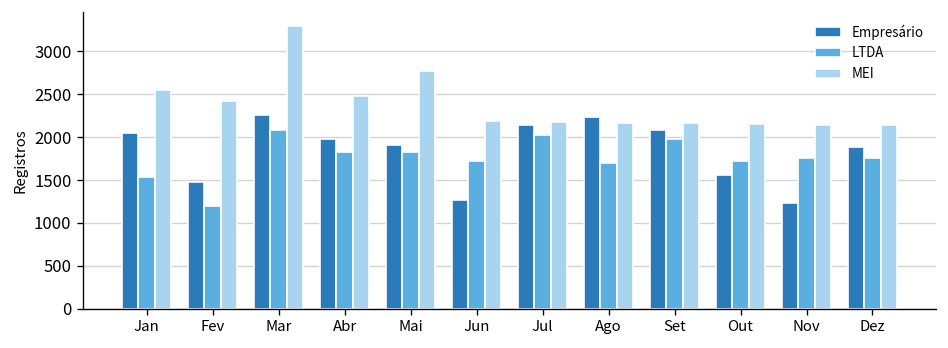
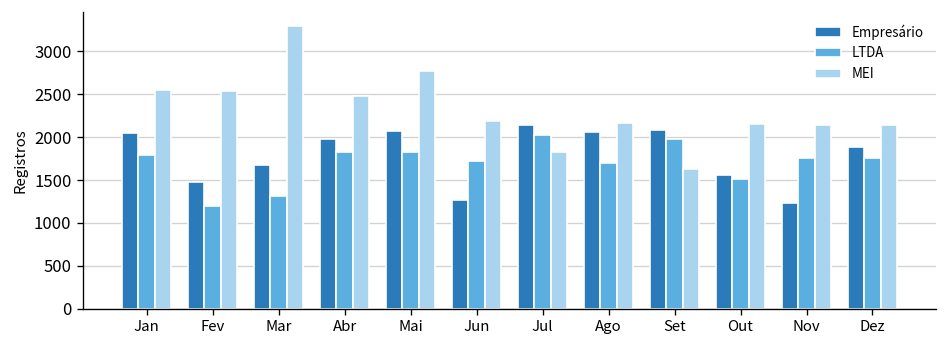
  {
    "Empresário": {
      "Jan": 2100,
      "Fev": 1500,
-     "Mar": 2300,
+     "Mar": 1700,
      "Abr": 2000,
-     "Mai": 1900,
+     "Mai": 2100,
      "Jun": 1300,
      "Jul": 2100,
-     "Ago": 2200,
+     "Ago": 2100,
      "Set": 2100,
      "Out": 1600,
      "Nov": 1200,
      "Dez": 1900
    },
    "LTDA": {
-     "Jan": 1500,
+     "Jan": 1800,
      "Fev": 1200,
-     "Mar": 2100,
+     "Mar": 1300,
      "Abr": 1800,
      "Mai": 1800,
      "Jun": 1700,
      "Jul": 2000,
      "Ago": 1700,
      "Set": 2000,
-     "Out": 1700,
+     "Out": 1500,
      "Nov": 1800,
      "Dez": 1800
    },
    "MEI": {
      "Jan": 2600,
-     "Fev": 2400,
+     "Fev": 2500,
      "Mar": 3300,
      "Abr": 2500,
      "Mai": 2800,
      "Jun": 2200,
-     "Jul": 2200,
+     "Jul": 1800,
      "Ago": 2200,
-     "Set": 2200,
+     "Set": 1600,
      "Out": 2200,
      "Nov": 2100,
      "Dez": 2100
    }
  }
